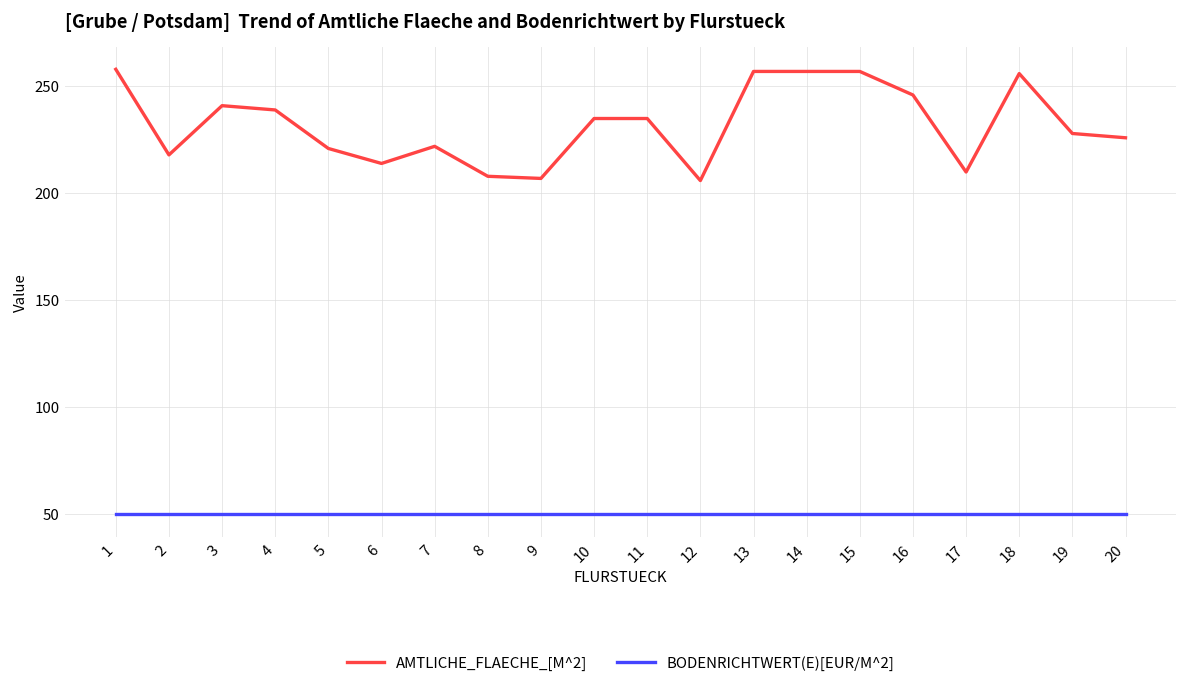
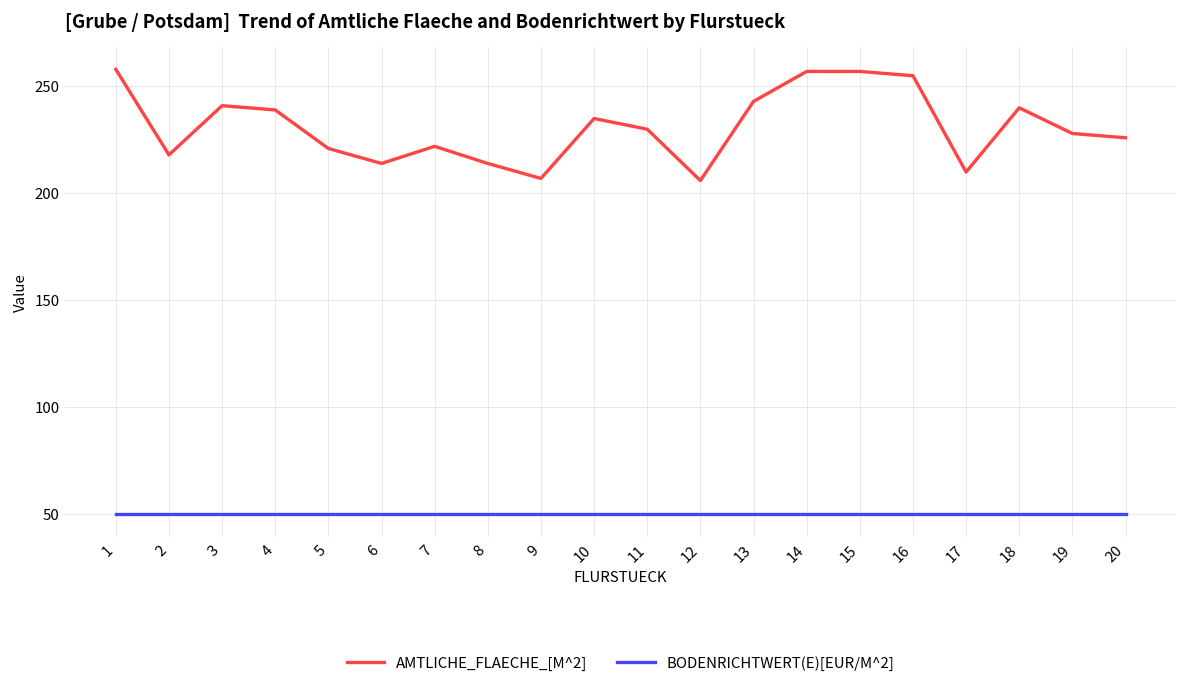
  {
    "AMTLICHE_FLAECHE_[M^2]": {
      "1": 258,
      "2": 218,
      "3": 241,
      "4": 239,
      "5": 221,
      "6": 214,
      "7": 222,
-     "8": 208,
+     "8": 214,
      "9": 207,
      "10": 235,
-     "11": 235,
+     "11": 230,
      "12": 206,
-     "13": 257,
+     "13": 243,
      "14": 257,
      "15": 257,
-     "16": 246,
+     "16": 255,
      "17": 210,
-     "18": 256,
+     "18": 240,
      "19": 228,
      "20": 226
    },
    "BODENRICHTWERT(E)[EUR/M^2]": {
      "1": 50,
      "2": 50,
      "3": 50,
      "4": 50,
      "5": 50,
      "6": 50,
      "7": 50,
      "8": 50,
      "9": 50,
      "10": 50,
      "11": 50,
      "12": 50,
      "13": 50,
      "14": 50,
      "15": 50,
      "16": 50,
      "17": 50,
      "18": 50,
      "19": 50,
      "20": 50
    }
  }
